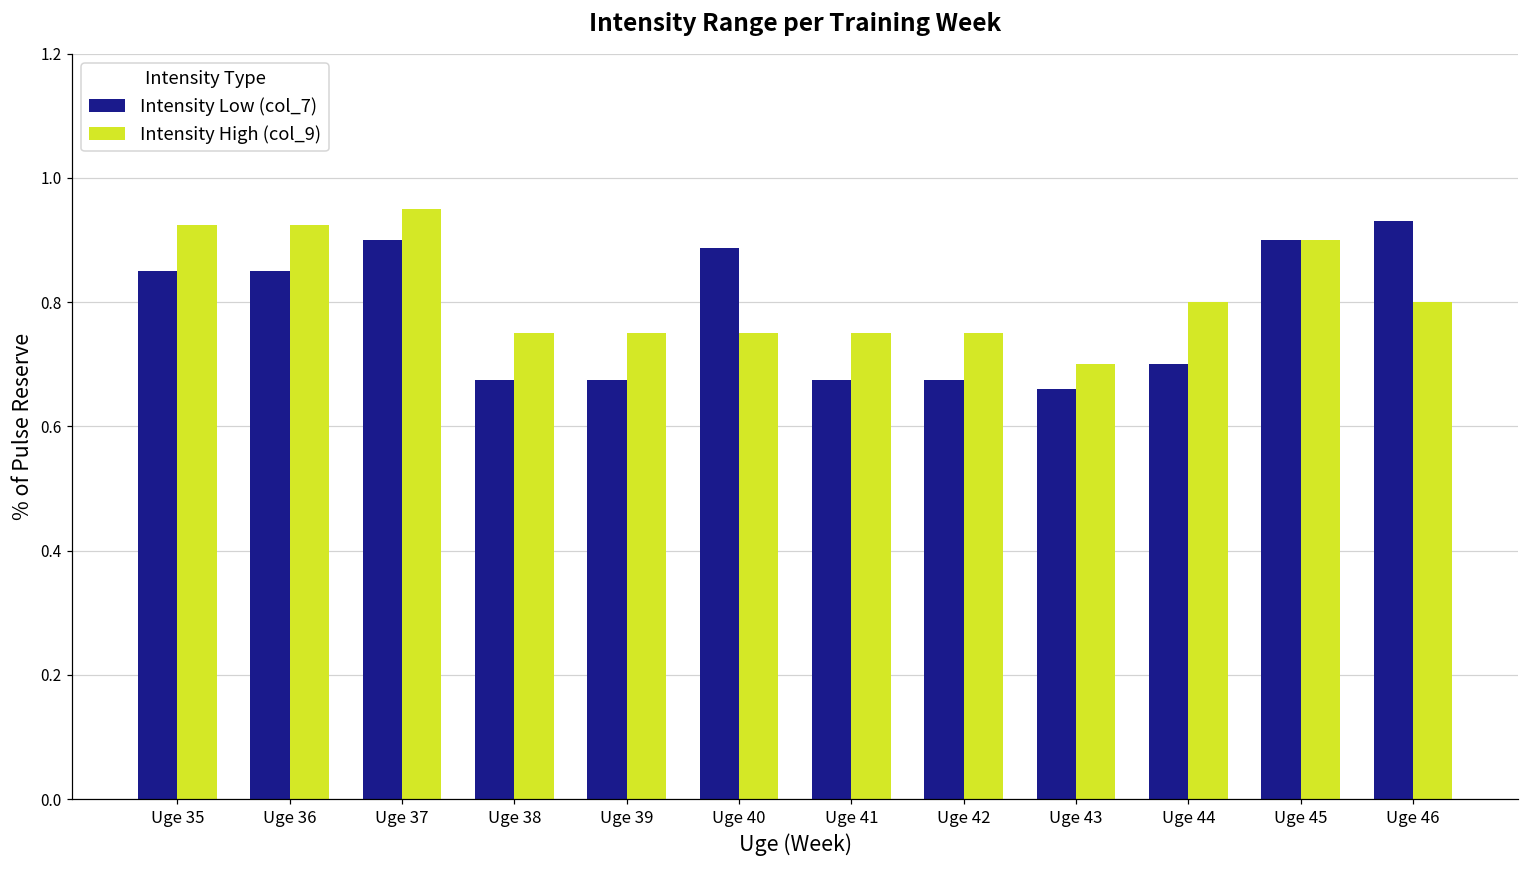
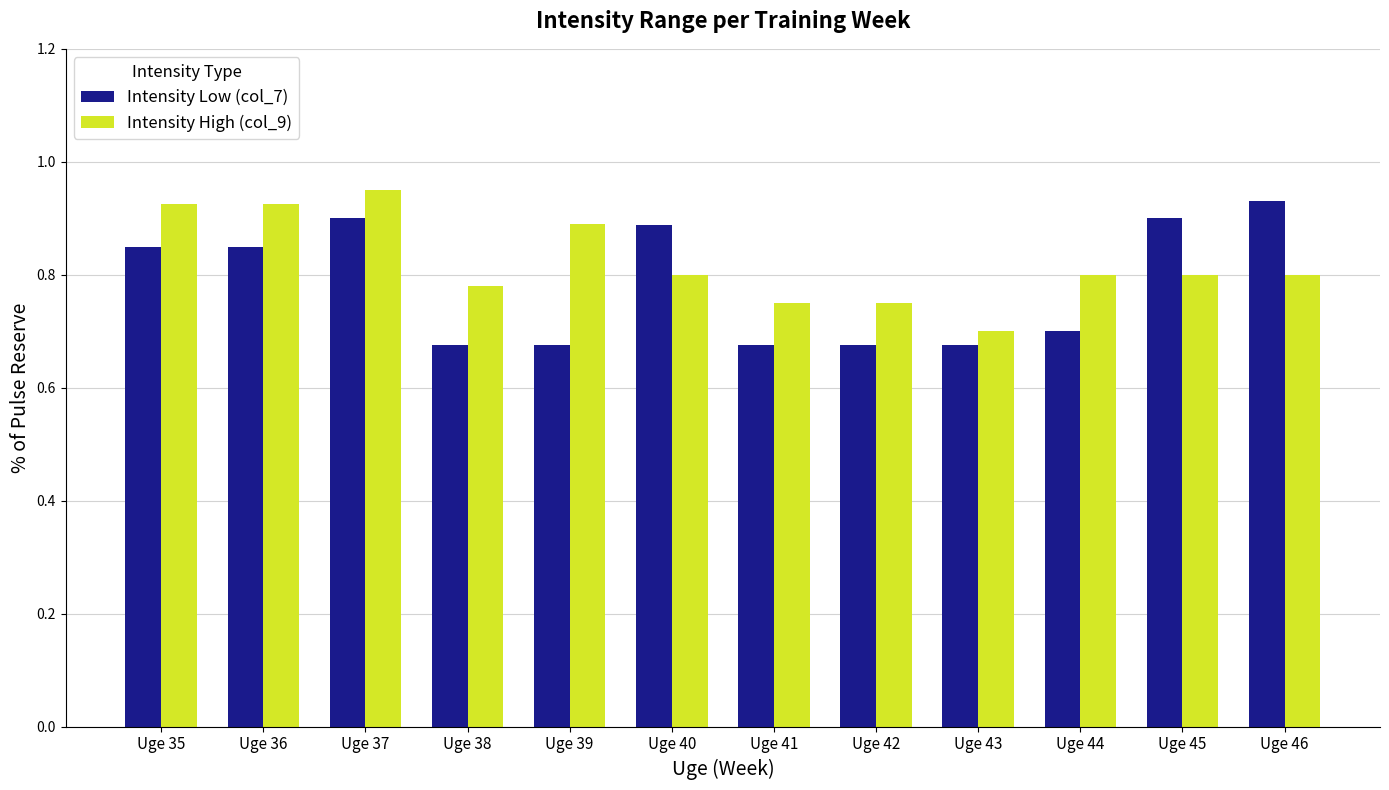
  {
    "Intensity Low (col_7)": {
      "Uge 35": 0.85,
      "Uge 36": 0.85,
      "Uge 37": 0.90,
      "Uge 38": 0.68,
      "Uge 39": 0.68,
      "Uge 40": 0.89,
      "Uge 41": 0.68,
      "Uge 42": 0.68,
-     "Uge 43": 0.66,
+     "Uge 43": 0.68,
      "Uge 44": 0.70,
      "Uge 45": 0.90,
      "Uge 46": 0.93
    },
    "Intensity High (col_9)": {
      "Uge 35": 0.93,
      "Uge 36": 0.93,
      "Uge 37": 0.95,
-     "Uge 38": 0.75,
-     "Uge 39": 0.75,
-     "Uge 40": 0.75,
+     "Uge 38": 0.78,
+     "Uge 39": 0.89,
+     "Uge 40": 0.80,
      "Uge 41": 0.75,
      "Uge 42": 0.75,
      "Uge 43": 0.70,
      "Uge 44": 0.80,
-     "Uge 45": 0.9,
+     "Uge 45": 0.8,
      "Uge 46": 0.80
    }
  }
